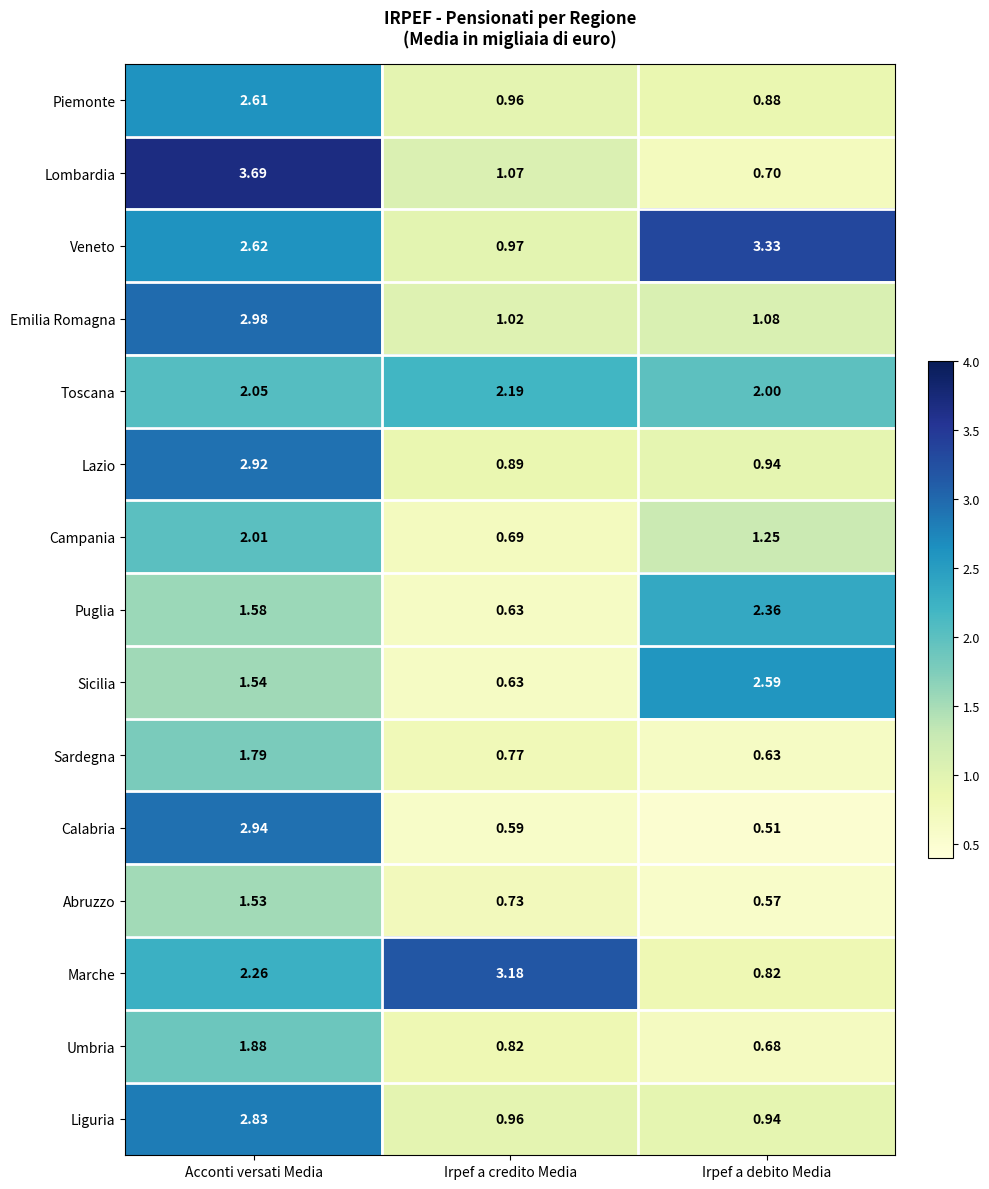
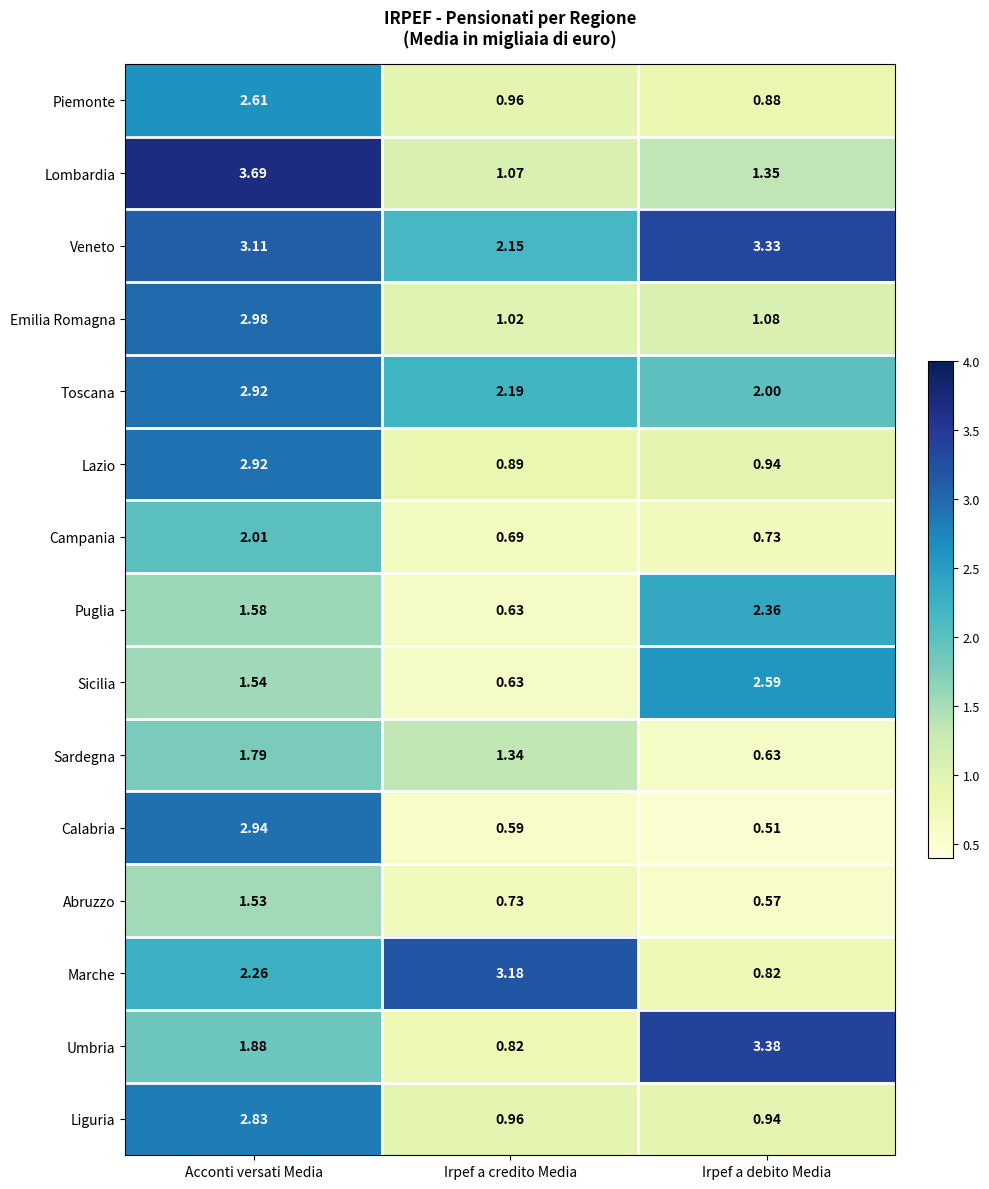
  {
    "Piemonte": {
      "Acconti versati Media": 2.61,
      "Irpef a credito Media": 0.96,
      "Irpef a debito Media": 0.88
    },
    "Lombardia": {
      "Acconti versati Media": 3.69,
      "Irpef a credito Media": 1.07,
-     "Irpef a debito Media": 0.70
+     "Irpef a debito Media": 1.35
    },
    "Veneto": {
-     "Acconti versati Media": 2.62,
-     "Irpef a credito Media": 0.97,
+     "Acconti versati Media": 3.11,
+     "Irpef a credito Media": 2.15,
      "Irpef a debito Media": 3.33
    },
    "Emilia Romagna": {
      "Acconti versati Media": 2.98,
      "Irpef a credito Media": 1.02,
      "Irpef a debito Media": 1.08
    },
    "Toscana": {
-     "Acconti versati Media": 2.05,
+     "Acconti versati Media": 2.92,
      "Irpef a credito Media": 2.19,
      "Irpef a debito Media": 2.00
    },
    "Lazio": {
      "Acconti versati Media": 2.92,
      "Irpef a credito Media": 0.89,
      "Irpef a debito Media": 0.94
    },
    "Campania": {
      "Acconti versati Media": 2.01,
      "Irpef a credito Media": 0.69,
-     "Irpef a debito Media": 1.25
+     "Irpef a debito Media": 0.73
    },
    "Puglia": {
      "Acconti versati Media": 1.58,
      "Irpef a credito Media": 0.63,
      "Irpef a debito Media": 2.36
    },
    "Sicilia": {
      "Acconti versati Media": 1.54,
      "Irpef a credito Media": 0.63,
      "Irpef a debito Media": 2.59
    },
    "Sardegna": {
      "Acconti versati Media": 1.79,
-     "Irpef a credito Media": 0.77,
+     "Irpef a credito Media": 1.34,
      "Irpef a debito Media": 0.63
    },
    "Calabria": {
      "Acconti versati Media": 2.94,
      "Irpef a credito Media": 0.59,
      "Irpef a debito Media": 0.51
    },
    "Abruzzo": {
      "Acconti versati Media": 1.53,
      "Irpef a credito Media": 0.73,
      "Irpef a debito Media": 0.57
    },
    "Marche": {
      "Acconti versati Media": 2.26,
      "Irpef a credito Media": 3.18,
      "Irpef a debito Media": 0.82
    },
    "Umbria": {
      "Acconti versati Media": 1.88,
      "Irpef a credito Media": 0.82,
-     "Irpef a debito Media": 0.68
+     "Irpef a debito Media": 3.38
    },
    "Liguria": {
      "Acconti versati Media": 2.83,
      "Irpef a credito Media": 0.96,
      "Irpef a debito Media": 0.94
    }
  }
